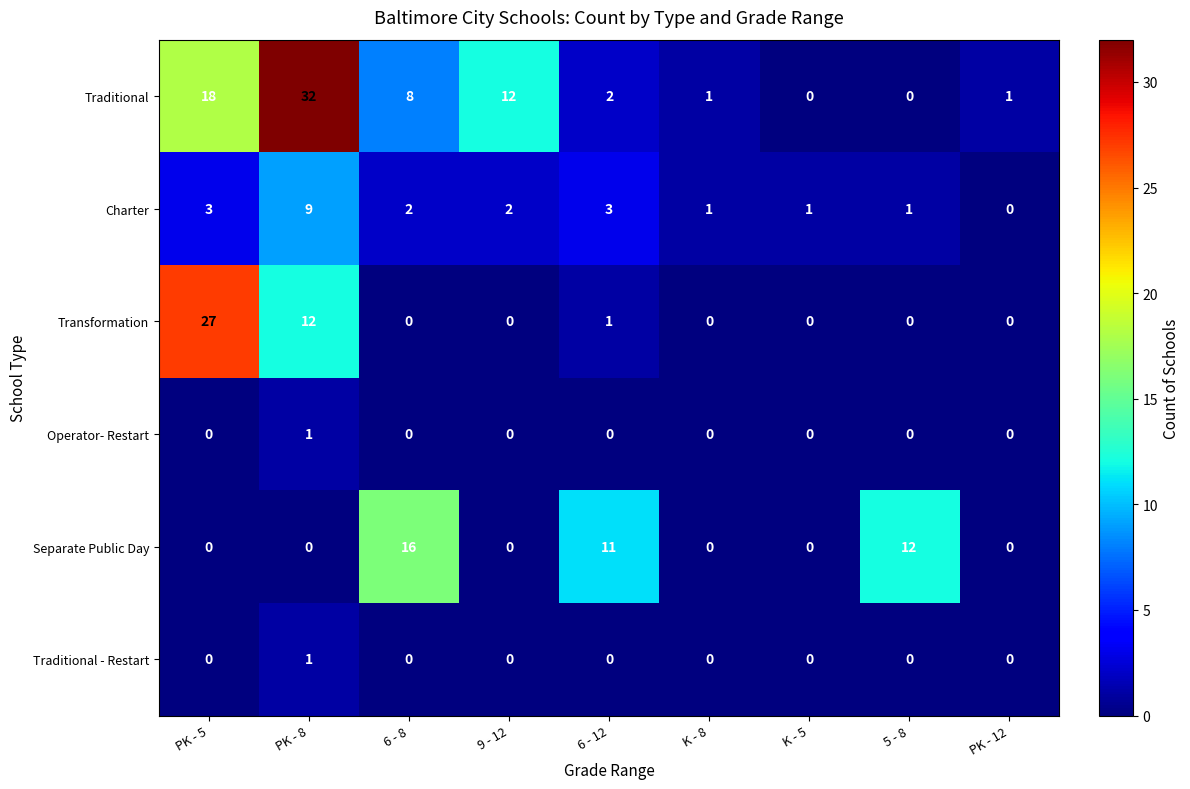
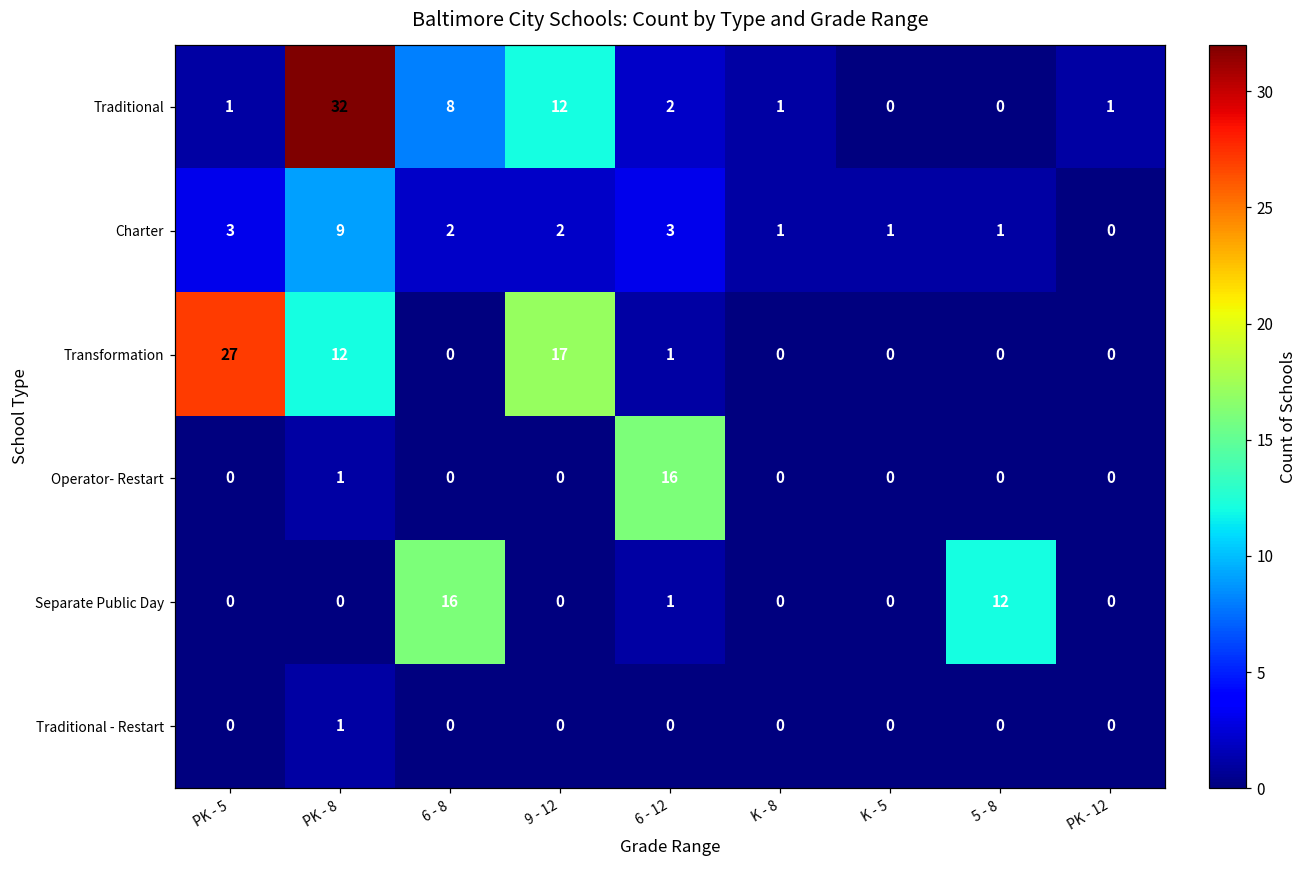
  {
    "Traditional": {
-     "PK - 5": 18,
+     "PK - 5": 1,
      "PK - 8": 32,
      "6 - 8": 8,
      "9 - 12": 12,
      "6 - 12": 2,
      "K - 8": 1,
      "K - 5": 0,
      "5 - 8": 0,
      "PK - 12": 1
    },
    "Charter": {
      "PK - 5": 3,
      "PK - 8": 9,
      "6 - 8": 2,
      "9 - 12": 2,
      "6 - 12": 3,
      "K - 8": 1,
      "K - 5": 1,
      "5 - 8": 1,
      "PK - 12": 0
    },
    "Transformation": {
      "PK - 5": 27,
      "PK - 8": 12,
      "6 - 8": 0,
-     "9 - 12": 0,
+     "9 - 12": 17,
      "6 - 12": 1,
      "K - 8": 0,
      "K - 5": 0,
      "5 - 8": 0,
      "PK - 12": 0
    },
    "Operator- Restart": {
      "PK - 5": 0,
      "PK - 8": 1,
      "6 - 8": 0,
      "9 - 12": 0,
-     "6 - 12": 0,
+     "6 - 12": 16,
      "K - 8": 0,
      "K - 5": 0,
      "5 - 8": 0,
      "PK - 12": 0
    },
    "Separate Public Day": {
      "PK - 5": 0,
      "PK - 8": 0,
      "6 - 8": 16,
      "9 - 12": 0,
-     "6 - 12": 11,
+     "6 - 12": 1,
      "K - 8": 0,
      "K - 5": 0,
      "5 - 8": 12,
      "PK - 12": 0
    },
    "Traditional - Restart": {
      "PK - 5": 0,
      "PK - 8": 1,
      "6 - 8": 0,
      "9 - 12": 0,
      "6 - 12": 0,
      "K - 8": 0,
      "K - 5": 0,
      "5 - 8": 0,
      "PK - 12": 0
    }
  }
